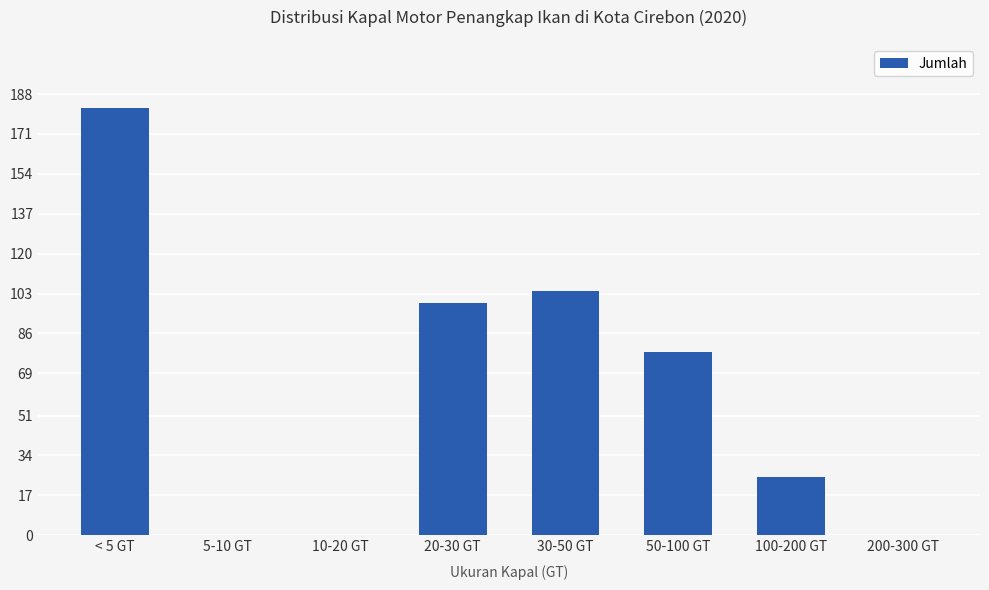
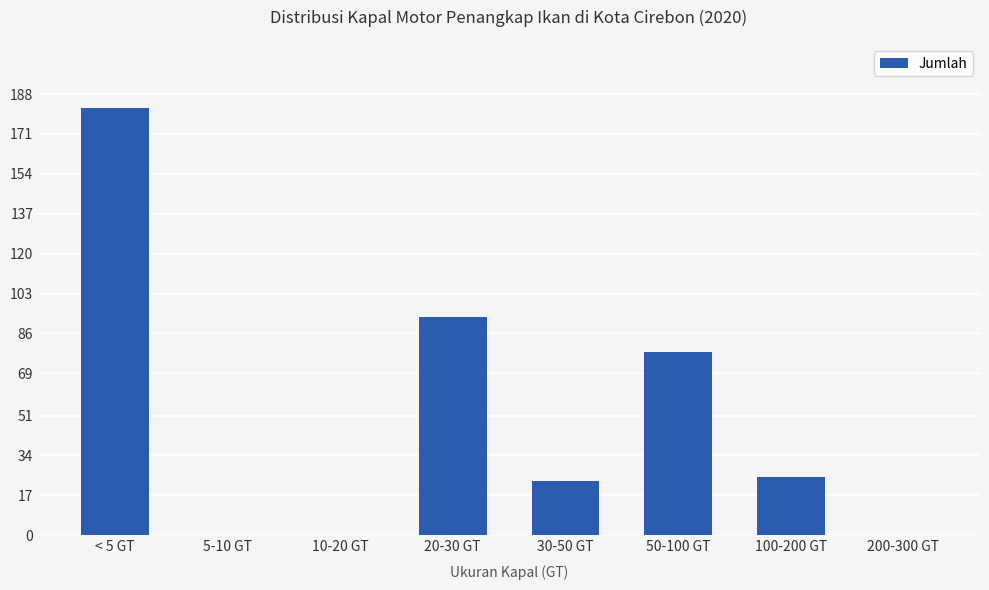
  {
    "< 5 GT": 182,
    "5-10 GT": 0,
    "10-20 GT": 0,
-   "20-30 GT": 99,
-   "30-50 GT": 104,
+   "20-30 GT": 93,
+   "30-50 GT": 23,
    "50-100 GT": 78,
    "100-200 GT": 25,
    "200-300 GT": 0
  }
